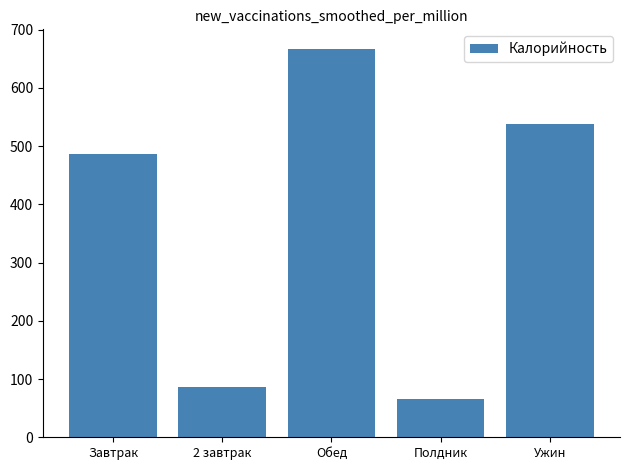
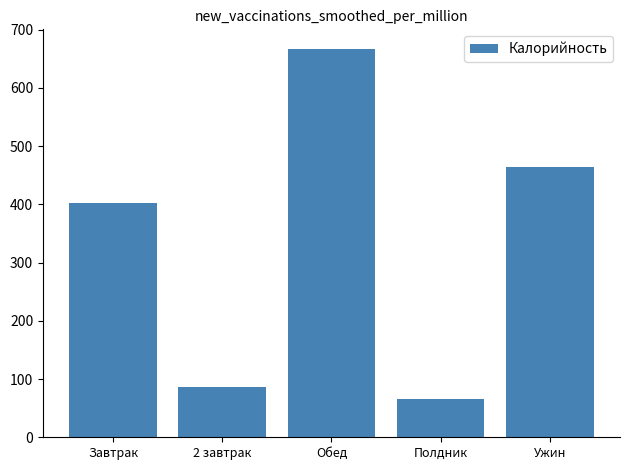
  {
-   "Завтрак": 490,
+   "Завтрак": 400,
    "2 завтрак": 90,
    "Обед": 670,
    "Полдник": 70,
-   "Ужин": 540
+   "Ужин": 460
  }
